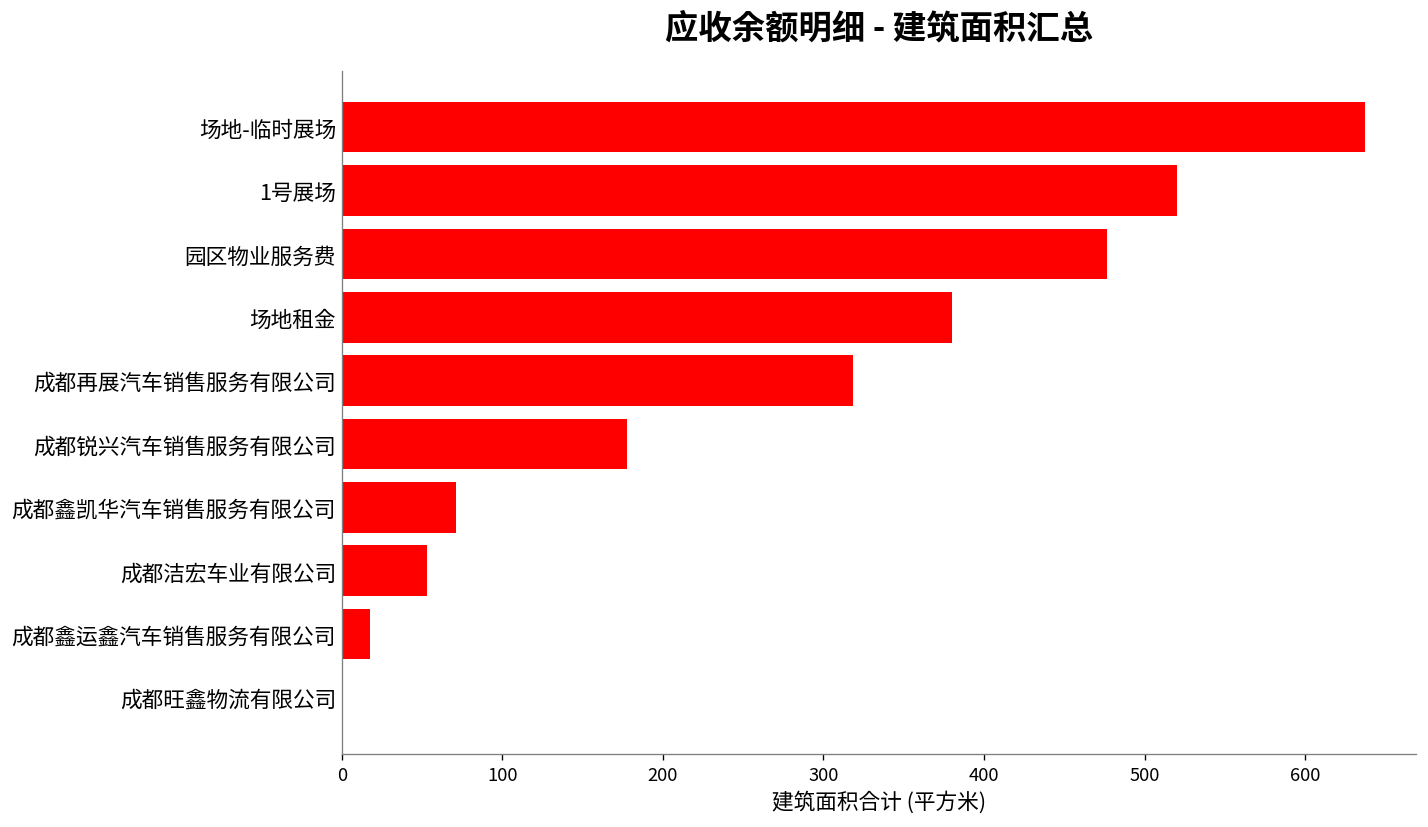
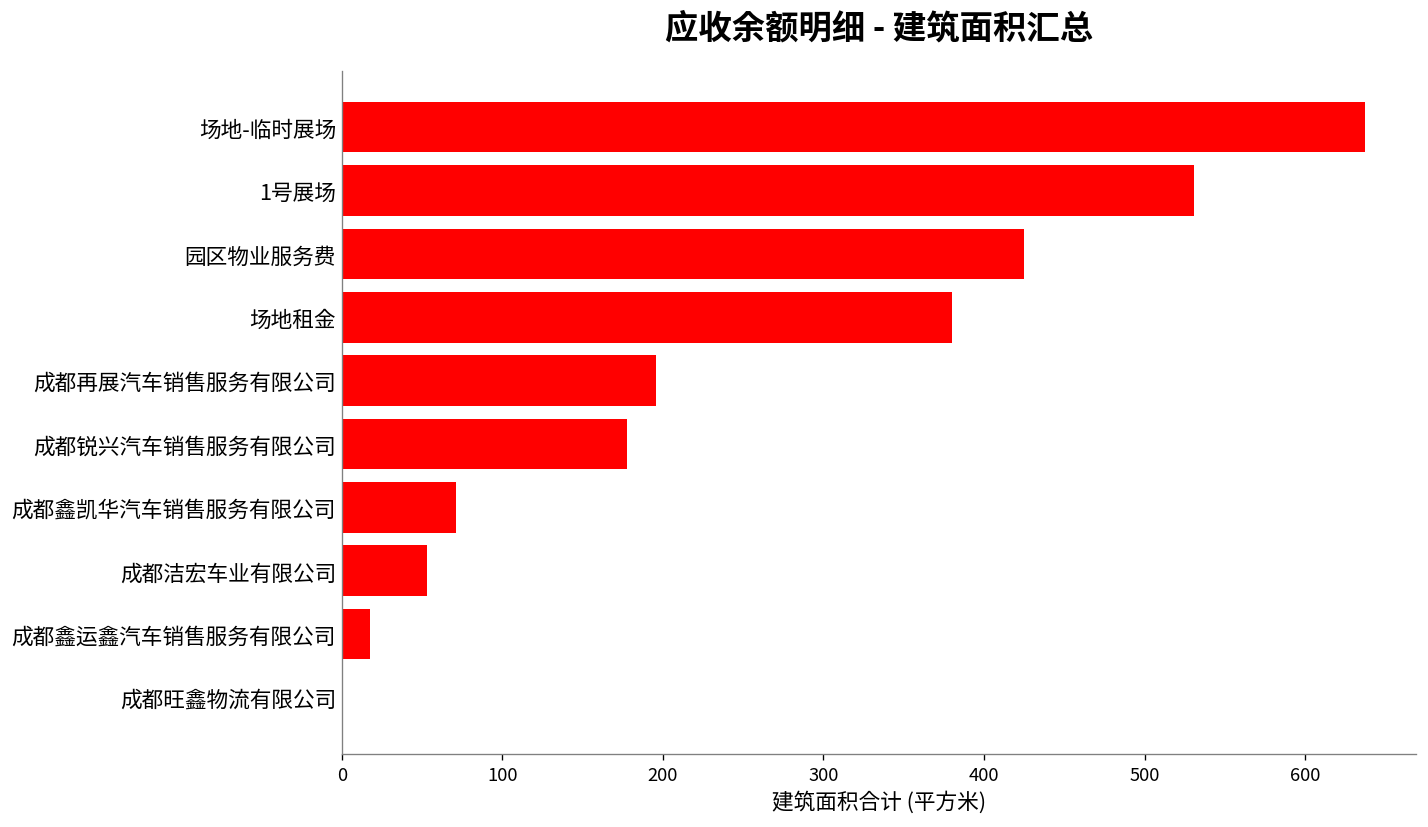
  {
    "场地-临时展场": 637,
-   "1号展场": 520,
-   "园区物业服务费": 477,
+   "1号展场": 531,
+   "园区物业服务费": 425,
    "场地租金": 380,
-   "成都再展汽车销售服务有限公司": 319,
+   "成都再展汽车销售服务有限公司": 196,
    "成都锐兴汽车销售服务有限公司": 178,
    "成都鑫凯华汽车销售服务有限公司": 71,
    "成都洁宏车业有限公司": 53,
    "成都鑫运鑫汽车销售服务有限公司": 18,
    "成都旺鑫物流有限公司": 0
  }
